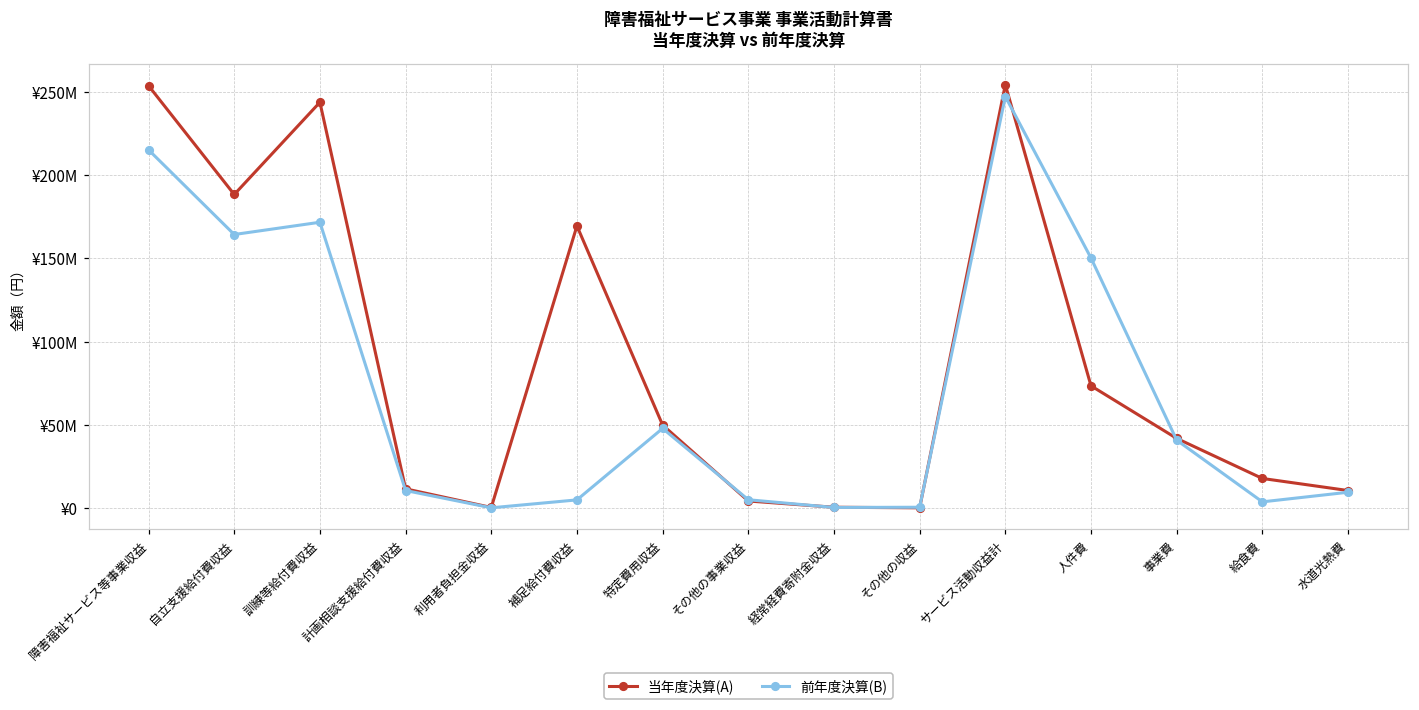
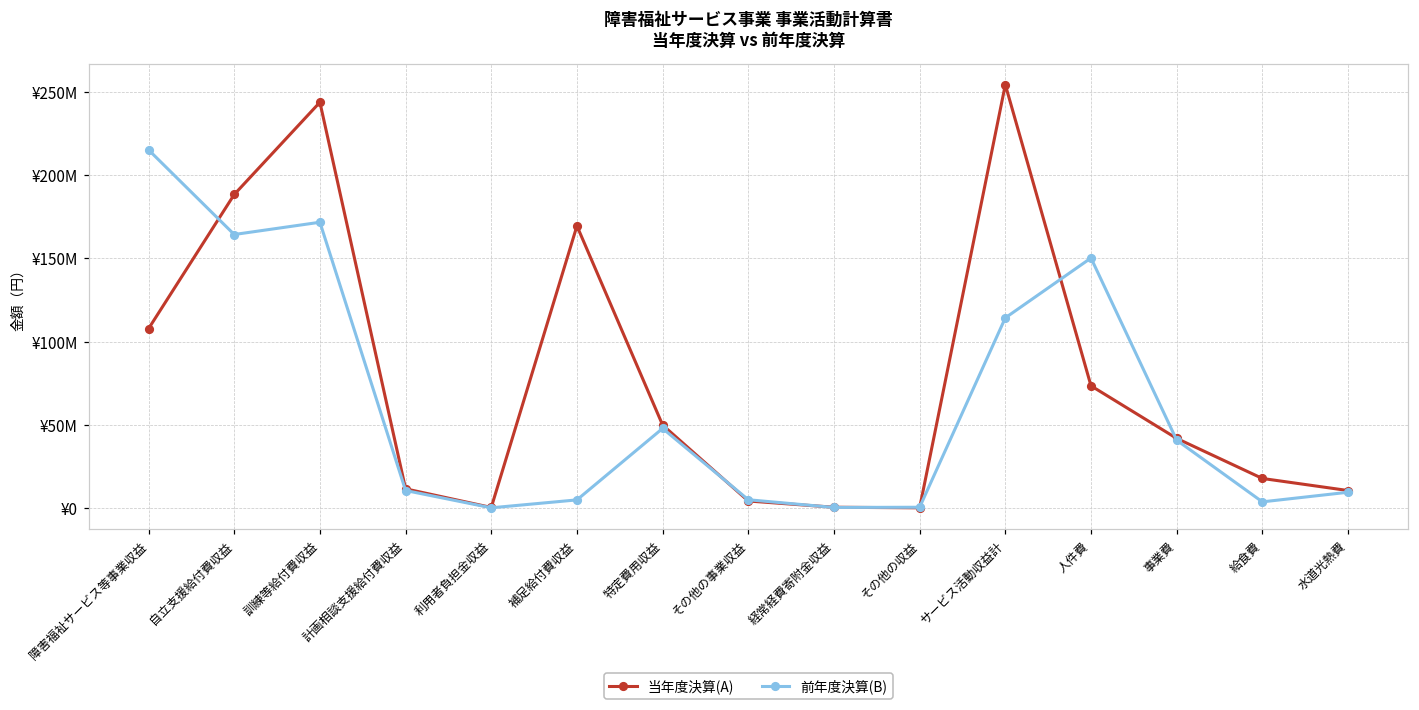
  {
    "当年度決算(A)": {
-     "障害福祉サービス等事業収益": "¥254000000",
+     "障害福祉サービス等事業収益": "¥108000000",
      "自立支援給付費収益": "¥188000000",
      "訓練等給付費収益": "¥244000000",
      "補足給付費収益": "¥169000000",
      "特定費用収益": "¥50000000",
      "サービス活動収益計": "¥254000000",
      "人件費": "¥73000000",
      "給食費": "¥18000000"
    },
    "前年度決算(B)": {
      "障害福祉サービス等事業収益": "¥215000000",
      "自立支援給付費収益": "¥164000000",
      "訓練等給付費収益": "¥172000000",
      "補足給付費収益": "¥5000000",
      "特定費用収益": "¥48000000",
-     "サービス活動収益計": "¥247000000",
+     "サービス活動収益計": "¥114000000",
      "人件費": "¥150000000",
      "給食費": "¥4000000"
    }
  }
